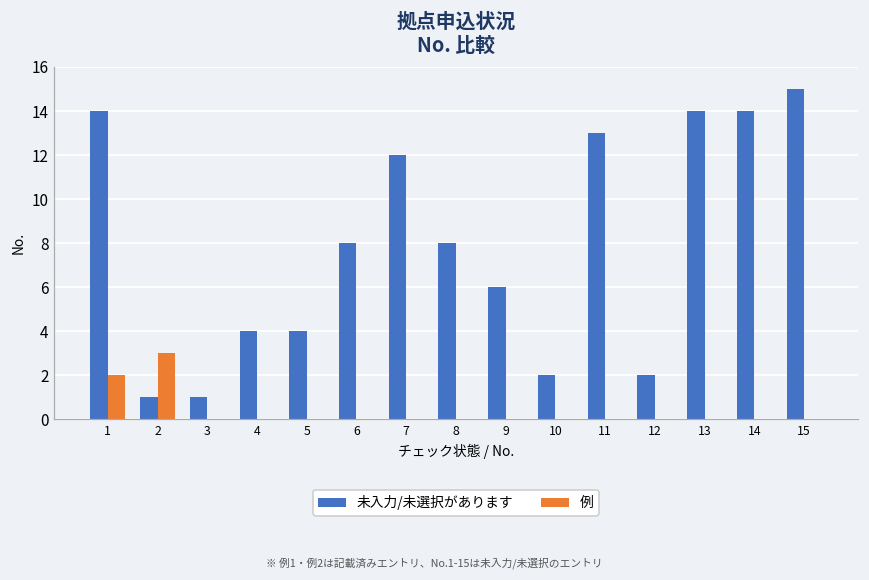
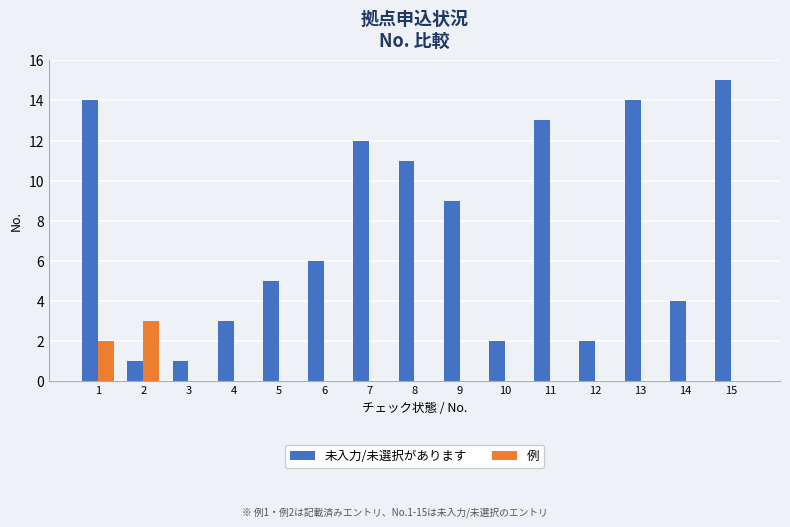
  {
    "未入力/未選択があります": {
      "1": 14,
      "2": 1,
      "3": 1,
-     "4": 4,
-     "5": 4,
-     "6": 8,
+     "4": 3,
+     "5": 5,
+     "6": 6,
      "7": 12,
-     "8": 8,
-     "9": 6,
+     "8": 11,
+     "9": 9,
      "10": 2,
      "11": 13,
      "12": 2,
      "13": 14,
-     "14": 14,
+     "14": 4,
      "15": 15
    },
    "例": {
      "1": 2,
      "2": 3,
      "3": 0,
      "4": 0,
      "5": 0,
      "6": 0,
      "7": 0,
      "8": 0,
      "9": 0,
      "10": 0,
      "11": 0,
      "12": 0,
      "13": 0,
      "14": 0,
      "15": 0
    }
  }
